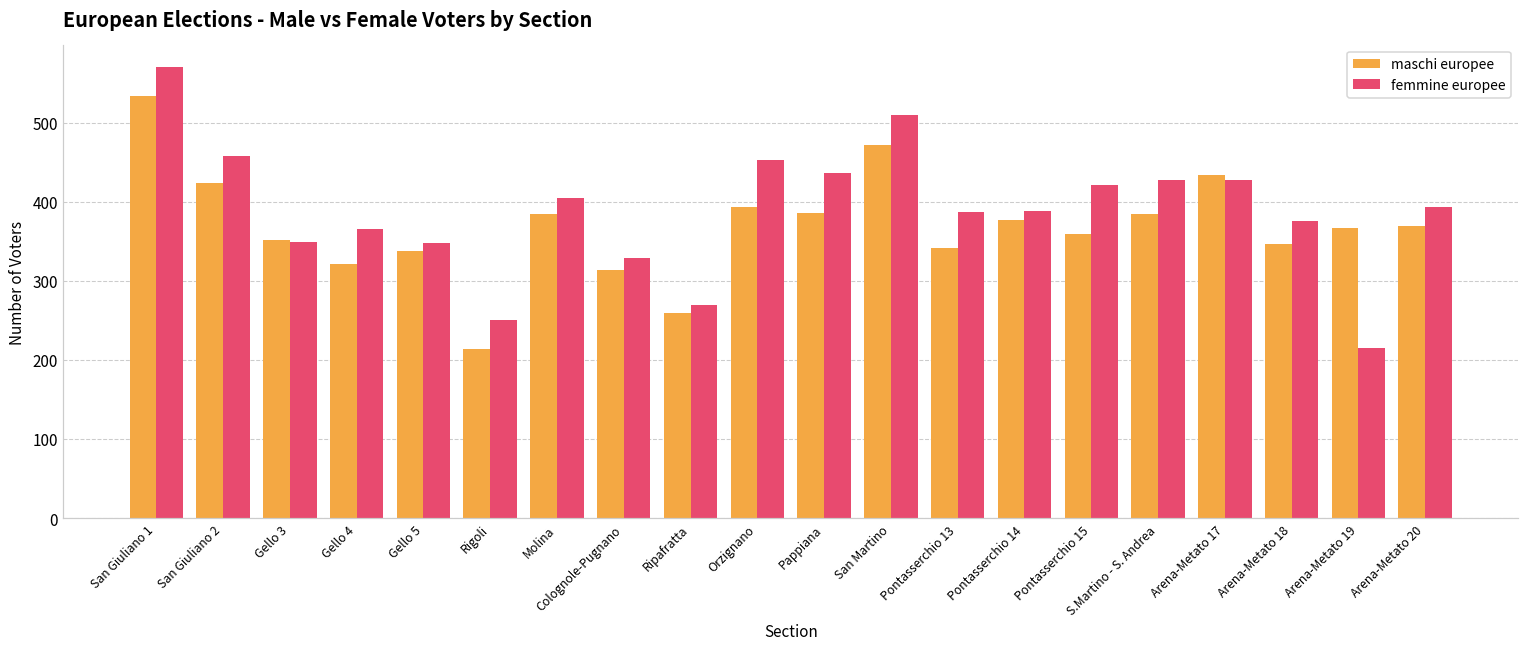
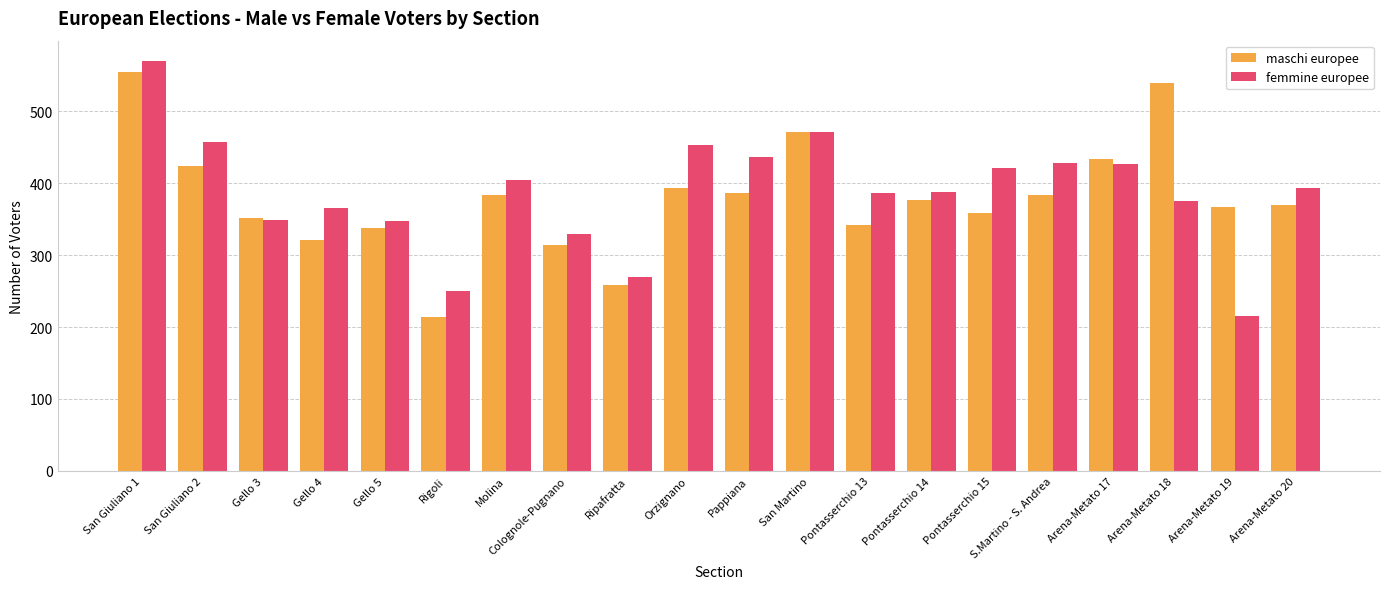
  {
    "maschi europee": {
-     "San Giuliano 1": 530,
+     "San Giuliano 1": 560,
      "San Giuliano 2": 420,
      "Gello 3": 350,
      "Gello 4": 320,
      "Gello 5": 340,
      "Rigoli": 210,
      "Molina": 380,
      "Colognole-Pugnano": 310,
      "Ripafratta": 260,
      "Orzignano": 390,
      "Pappiana": 390,
      "San Martino": 470,
      "Pontasserchio 13": 340,
      "Pontasserchio 14": 380,
      "Pontasserchio 15": 360,
      "S.Martino - S. Andrea": 380,
      "Arena-Metato 17": 430,
-     "Arena-Metato 18": 350,
+     "Arena-Metato 18": 540,
      "Arena-Metato 19": 370,
      "Arena-Metato 20": 370
    },
    "femmine europee": {
      "San Giuliano 1": 570,
      "San Giuliano 2": 460,
      "Gello 3": 350,
      "Gello 4": 370,
      "Gello 5": 350,
      "Rigoli": 250,
      "Molina": 410,
      "Colognole-Pugnano": 330,
      "Ripafratta": 270,
      "Orzignano": 450,
      "Pappiana": 440,
-     "San Martino": 510,
+     "San Martino": 470,
      "Pontasserchio 13": 390,
      "Pontasserchio 14": 390,
      "Pontasserchio 15": 420,
      "S.Martino - S. Andrea": 430,
      "Arena-Metato 17": 430,
      "Arena-Metato 18": 380,
      "Arena-Metato 19": 220,
      "Arena-Metato 20": 390
    }
  }
